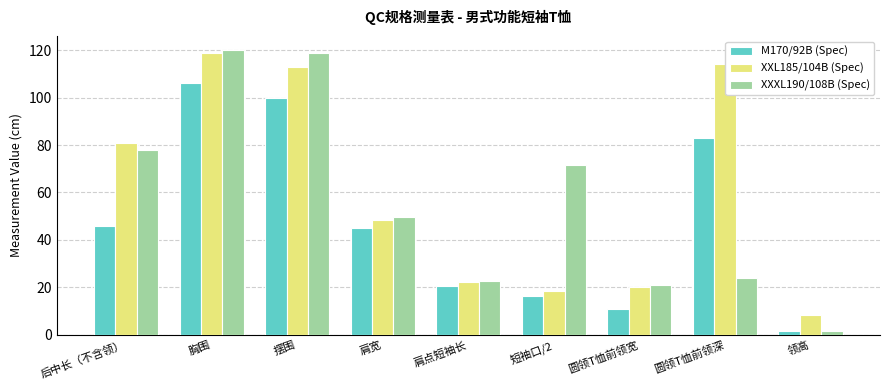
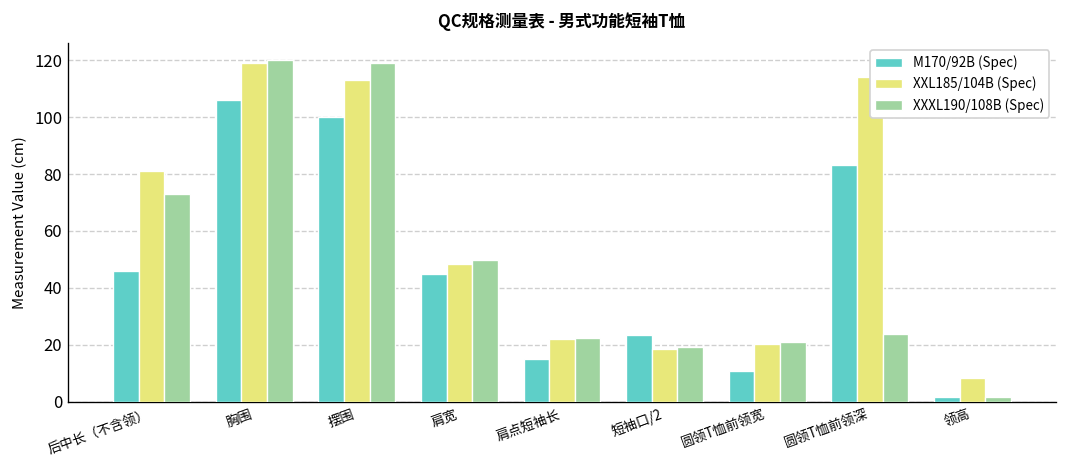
  {
    "M170/92B (Spec)": {
      "后中长（不含领）": 46,
      "胸围": 106,
      "摆围": 100,
      "肩宽": 45,
-     "肩点短袖长": 21,
-     "短袖口/2": 16,
+     "肩点短袖长": 15,
+     "短袖口/2": 23,
      "圆领T恤前领宽": 11,
      "圆领T恤前领深": 83,
      "领高": 2
    },
    "XXL185/104B (Spec)": {
      "后中长（不含领）": 81,
      "胸围": 119,
      "摆围": 113,
      "肩宽": 48,
      "肩点短袖长": 22,
      "短袖口/2": 18,
      "圆领T恤前领宽": 20,
      "圆领T恤前领深": 114,
      "领高": 8
    },
    "XXXL190/108B (Spec)": {
-     "后中长（不含领）": 78,
+     "后中长（不含领）": 73,
      "胸围": 120,
      "摆围": 119,
      "肩宽": 50,
      "肩点短袖长": 23,
-     "短袖口/2": 71,
+     "短袖口/2": 19,
      "圆领T恤前领宽": 21,
      "圆领T恤前领深": 24,
      "领高": 2
    }
  }
